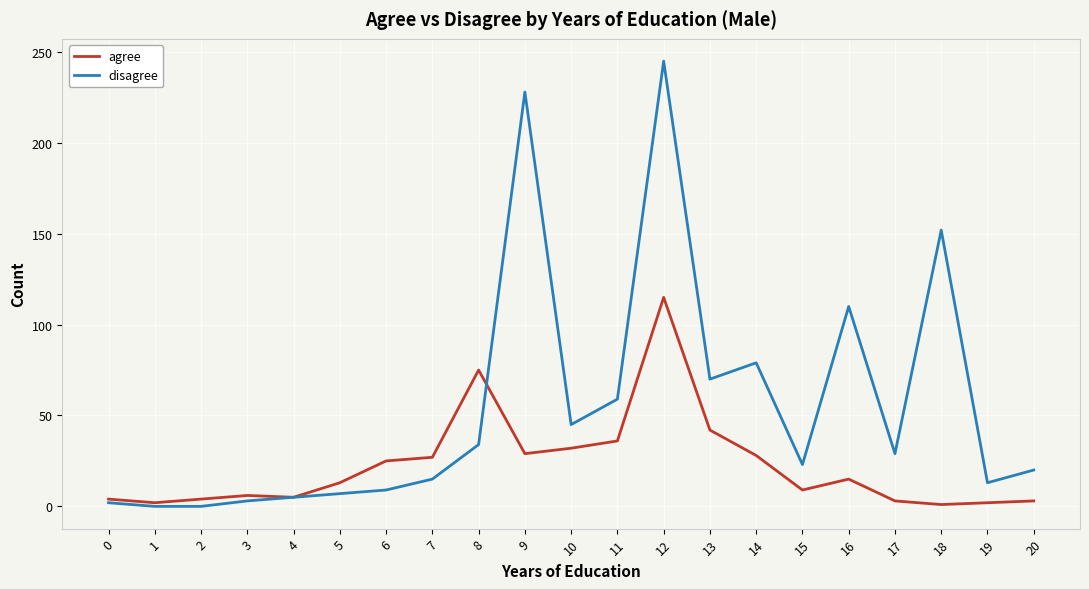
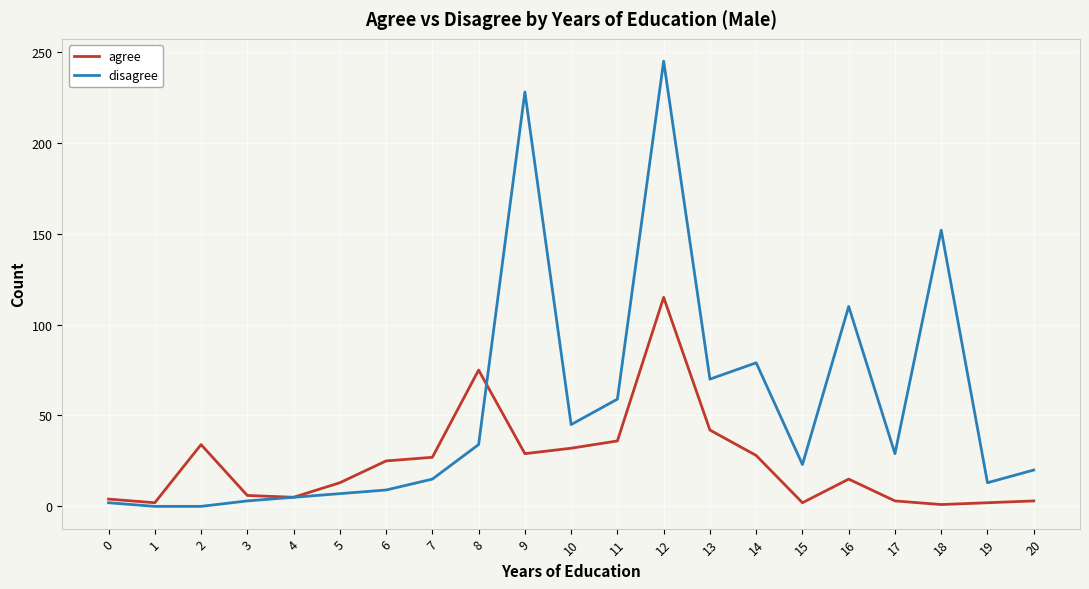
  {
    "agree": {
      "0": 4,
      "1": 2,
-     "2": 4,
+     "2": 34,
      "3": 6,
      "5": 13,
      "6": 25,
      "7": 27,
      "8": 75,
      "9": 29,
      "10": 32,
      "11": 36,
      "12": 115,
      "13": 42,
      "14": 28,
-     "15": 9,
+     "15": 2,
      "16": 15,
      "17": 3,
      "18": 1,
      "19": 2,
      "20": 3
    },
    "disagree": {
      "0": 2,
      "1": 0,
      "2": 0,
      "3": 3,
      "5": 7,
      "6": 9,
      "7": 15,
      "8": 34,
      "9": 228,
      "10": 45,
      "11": 59,
      "12": 245,
      "13": 70,
      "14": 79,
      "15": 23,
      "16": 110,
      "17": 29,
      "18": 152,
      "19": 13,
      "20": 20
    }
  }
